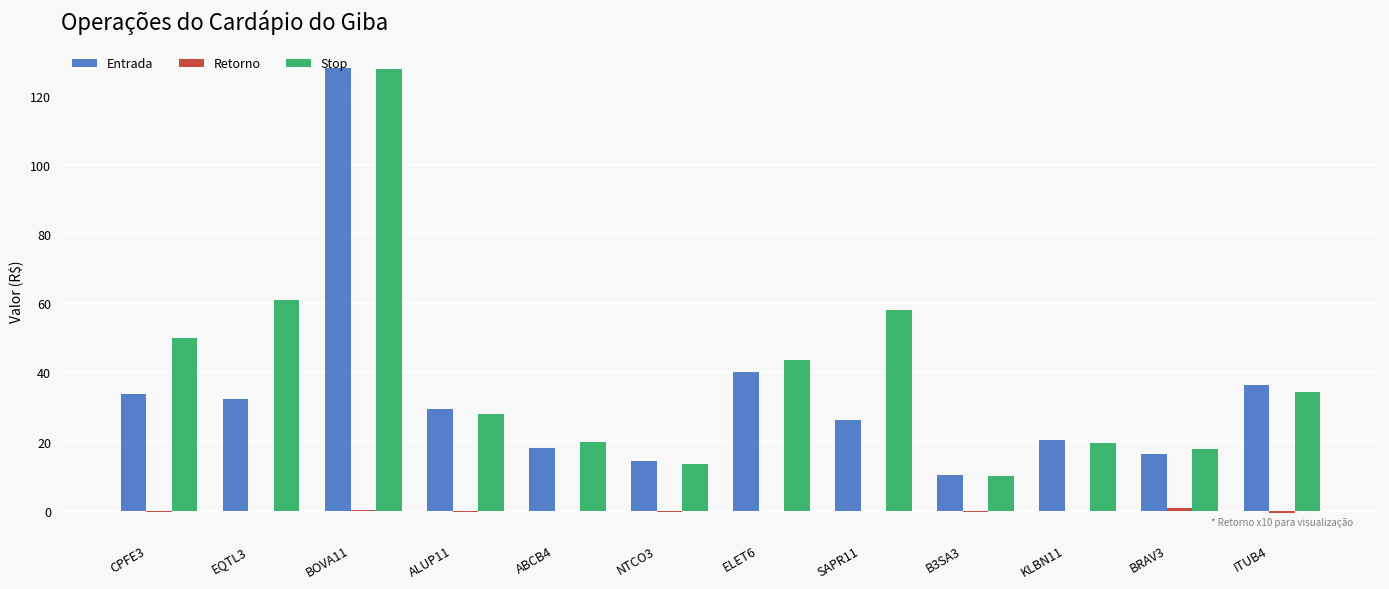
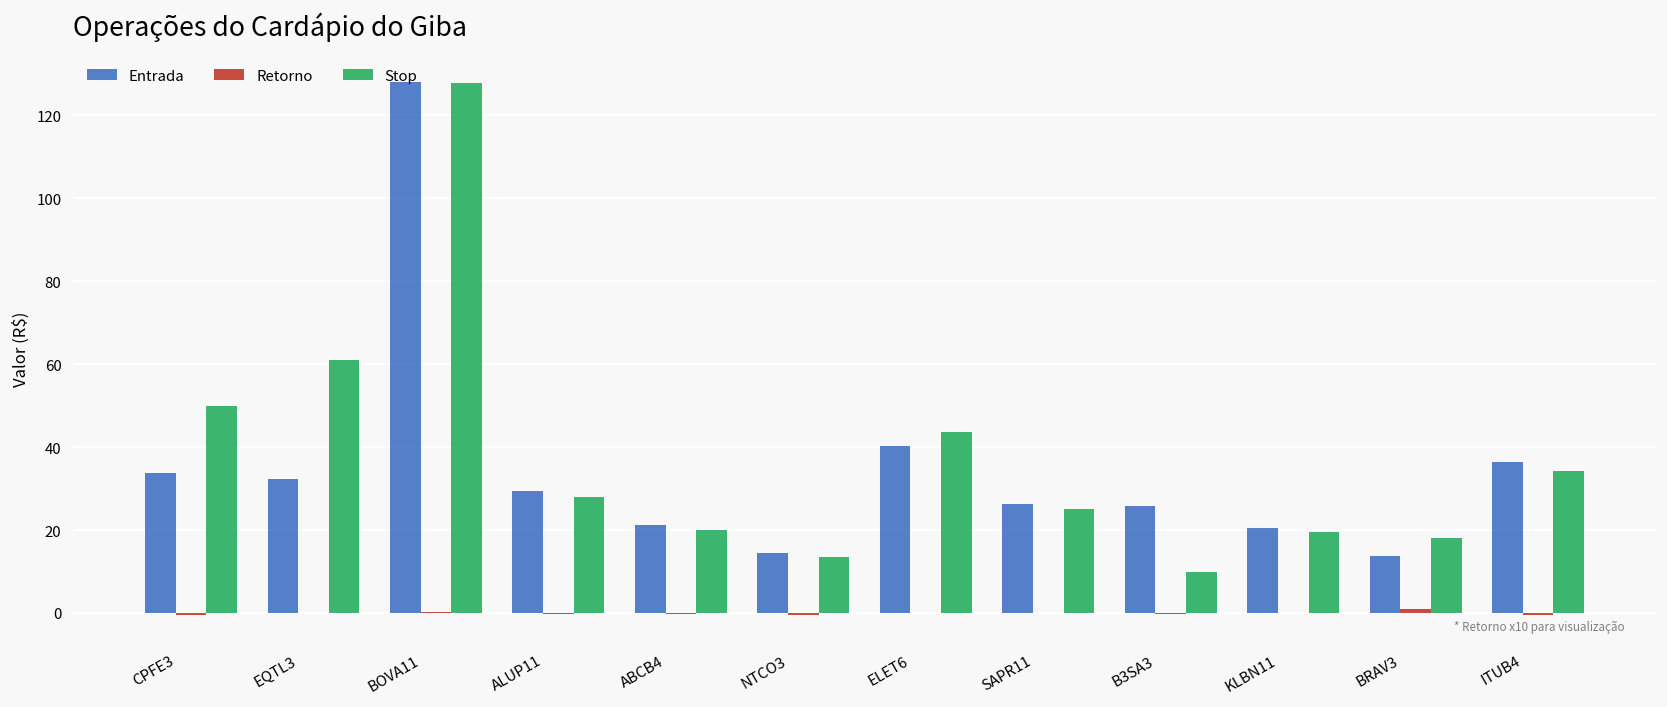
  {
    "Entrada": {
      "CPFE3": 34,
      "EQTL3": 32,
      "BOVA11": 128,
      "ALUP11": 29,
-     "ABCB4": 18,
+     "ABCB4": 21,
      "NTCO3": 14,
      "ELET6": 40,
      "SAPR11": 26,
-     "B3SA3": 10,
+     "B3SA3": 26,
      "KLBN11": 21,
-     "BRAV3": 17,
+     "BRAV3": 14,
      "ITUB4": 36
    },
    "Retorno": {
      "BRAV3": 1
    },
    "Stop": {
      "CPFE3": 50,
      "EQTL3": 61,
      "BOVA11": 128,
      "ALUP11": 28,
      "ABCB4": 20,
      "NTCO3": 13,
      "ELET6": 44,
-     "SAPR11": 58,
+     "SAPR11": 25,
      "B3SA3": 10,
      "KLBN11": 19,
      "BRAV3": 18,
      "ITUB4": 34
    }
  }
